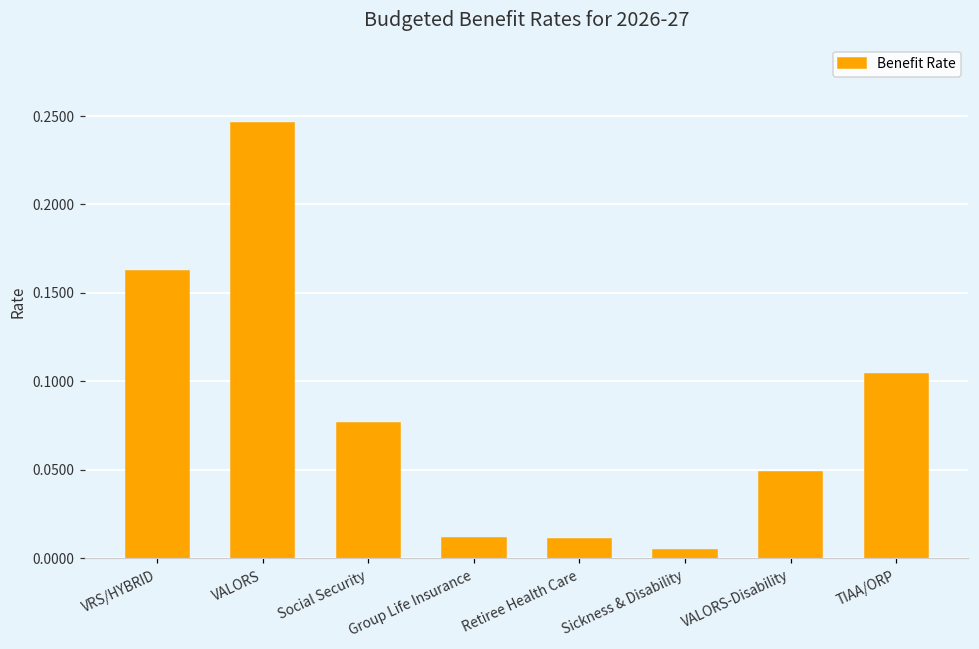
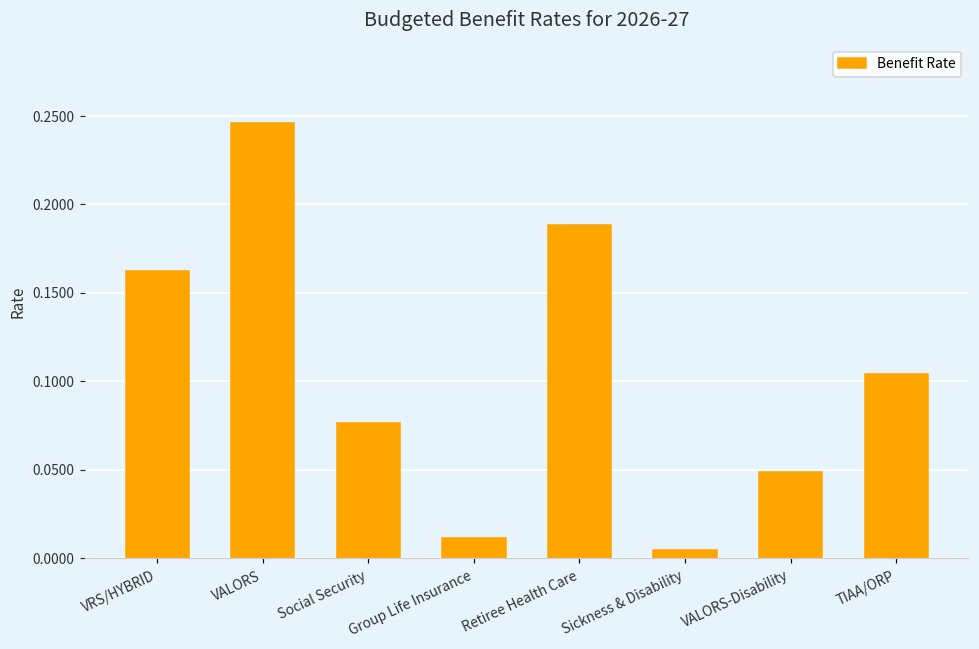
  {
    "VRS/HYBRID": 0.163,
    "VALORS": 0.246,
    "Social Security": 0.077,
    "Group Life Insurance": 0.012,
-   "Retiree Health Care": 0.011,
+   "Retiree Health Care": 0.188,
    "Sickness & Disability": 0.005,
    "VALORS-Disability": 0.049,
    "TIAA/ORP": 0.104
  }
